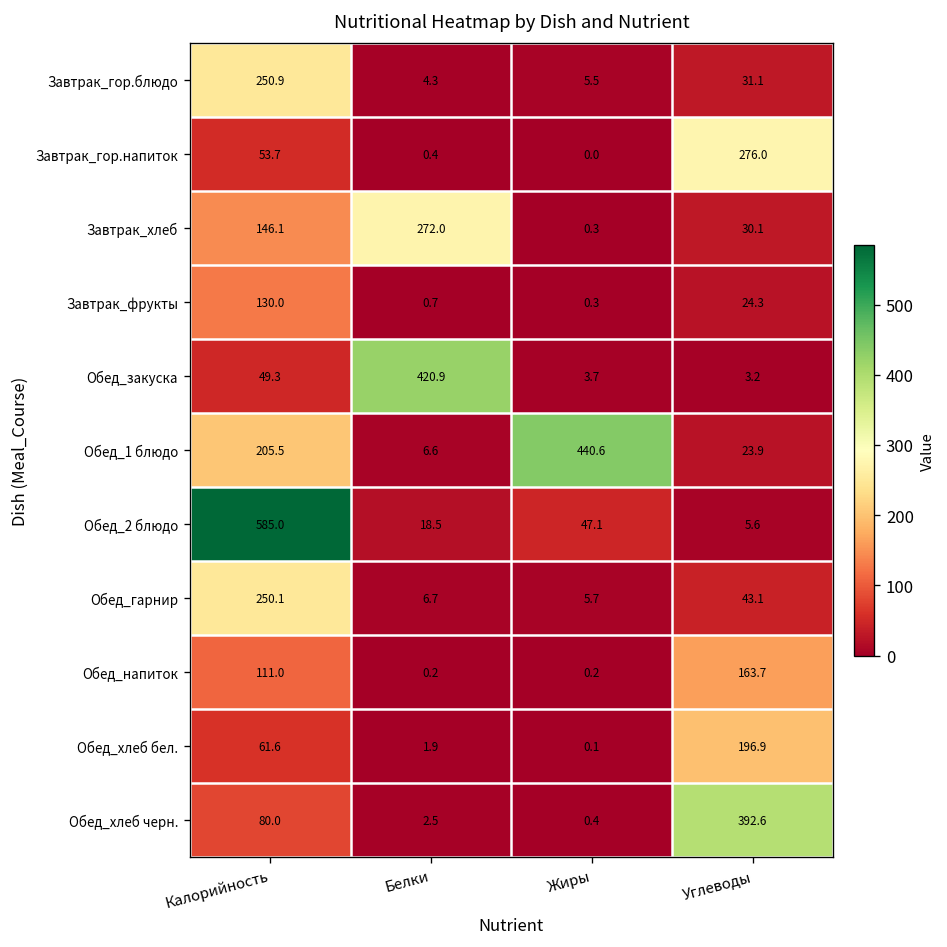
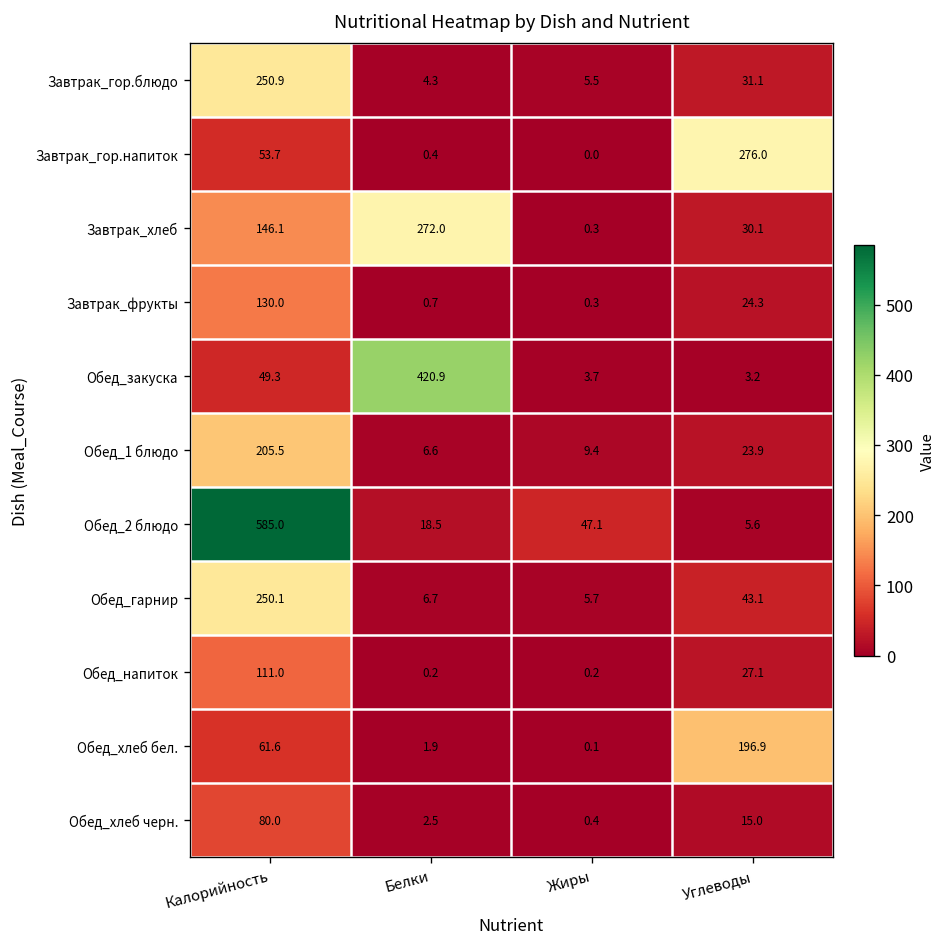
  {
    "Завтрак_гор.блюдо": {
      "Калорийность": 250.9,
      "Белки": 4.3,
      "Жиры": 5.5,
      "Углеводы": 31.1
    },
    "Завтрак_гор.напиток": {
      "Калорийность": 53.7,
      "Белки": 0.4,
      "Жиры": 0.0,
      "Углеводы": 276.0
    },
    "Завтрак_хлеб": {
      "Калорийность": 146.1,
      "Белки": 272.0,
      "Жиры": 0.3,
      "Углеводы": 30.1
    },
    "Завтрак_фрукты": {
      "Калорийность": 130.0,
      "Белки": 0.7,
      "Жиры": 0.3,
      "Углеводы": 24.3
    },
    "Обед_закуска": {
      "Калорийность": 49.3,
      "Белки": 420.9,
      "Жиры": 3.7,
      "Углеводы": 3.2
    },
    "Обед_1 блюдо": {
      "Калорийность": 205.5,
      "Белки": 6.6,
-     "Жиры": 440.6,
+     "Жиры": 9.4,
      "Углеводы": 23.9
    },
    "Обед_2 блюдо": {
      "Калорийность": 585.0,
      "Белки": 18.5,
      "Жиры": 47.1,
      "Углеводы": 5.6
    },
    "Обед_гарнир": {
      "Калорийность": 250.1,
      "Белки": 6.7,
      "Жиры": 5.7,
      "Углеводы": 43.1
    },
    "Обед_напиток": {
      "Калорийность": 111.0,
      "Белки": 0.2,
      "Жиры": 0.2,
-     "Углеводы": 163.7
+     "Углеводы": 27.1
    },
    "Обед_хлеб бел.": {
      "Калорийность": 61.6,
      "Белки": 1.9,
      "Жиры": 0.1,
      "Углеводы": 196.9
    },
    "Обед_хлеб черн.": {
      "Калорийность": 80.0,
      "Белки": 2.5,
      "Жиры": 0.4,
-     "Углеводы": 392.6
+     "Углеводы": 15.0
    }
  }
